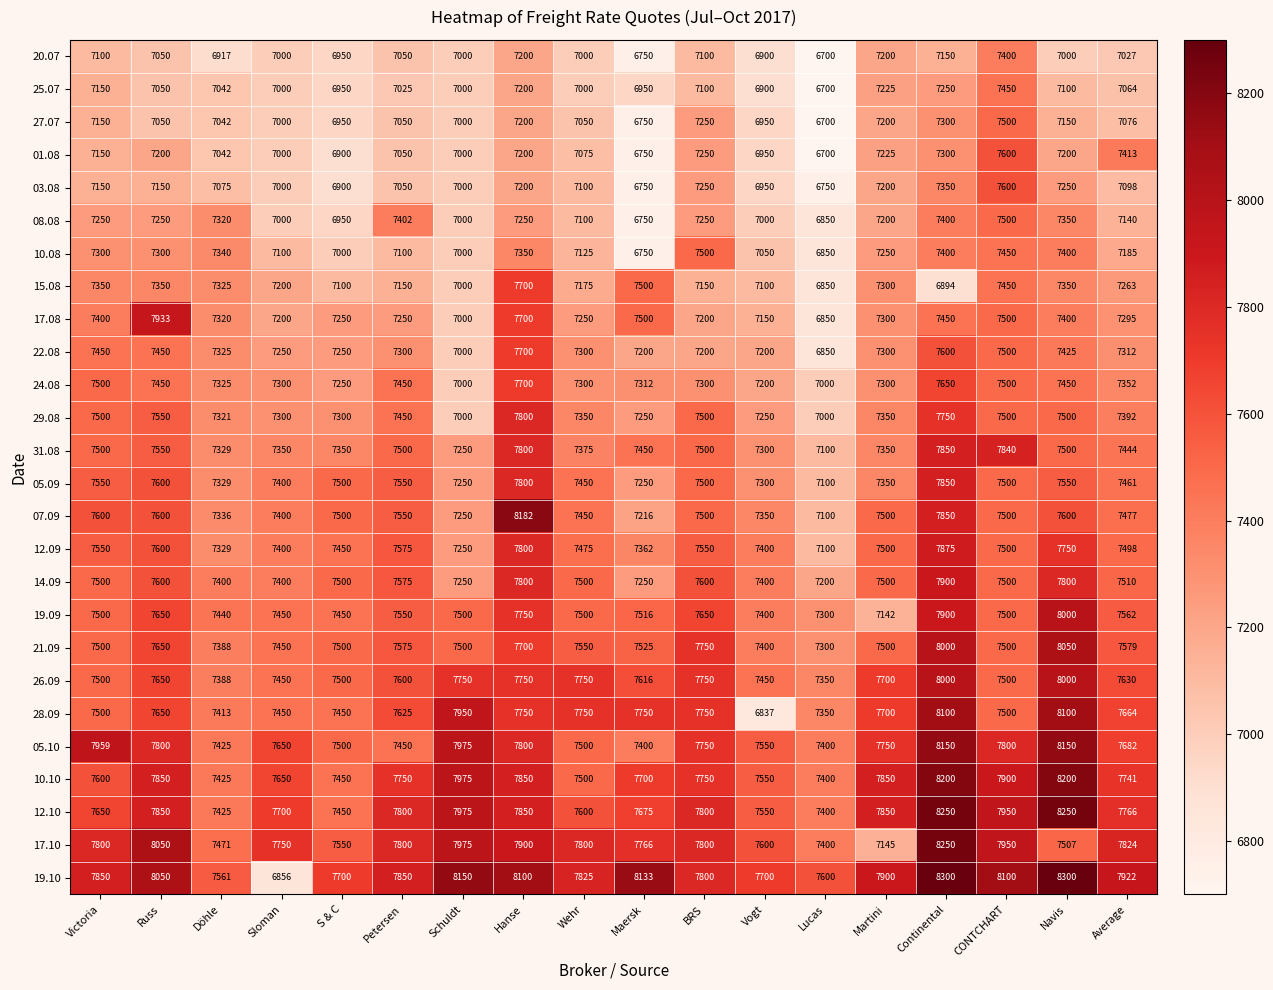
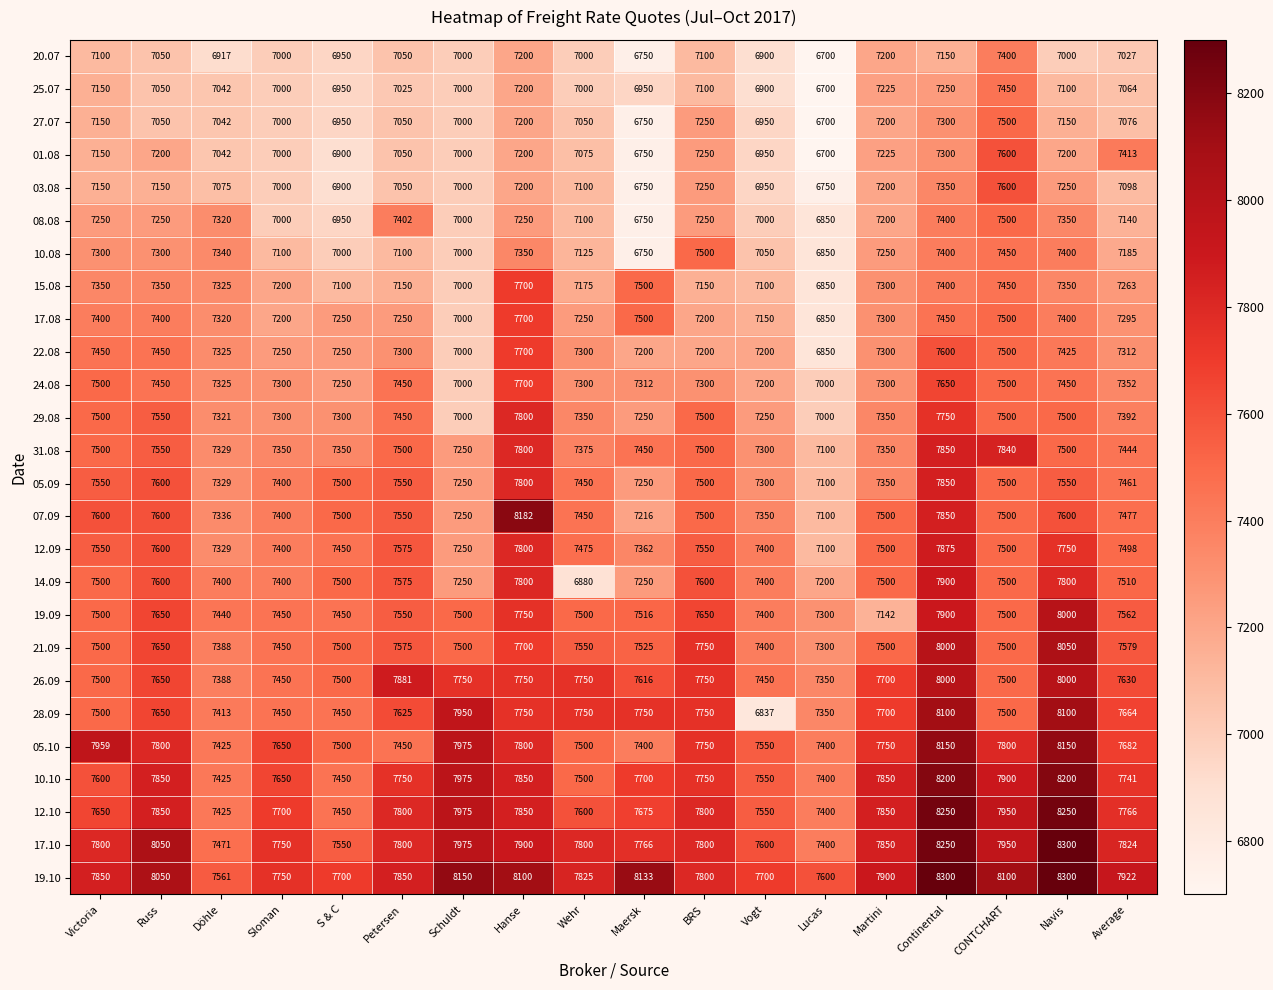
  {
    "15.08": {
      "Victoria": 7350,
      "Russ": 7350,
      "Döhle": 7325,
      "Sloman": 7200,
      "S & C": 7100,
      "Petersen": 7150,
      "Schuldt": 7000,
      "Hanse": 7700,
      "Wehr": 7175,
      "Maersk": 7500,
      "BRS": 7150,
      "Vogt": 7100,
      "Lucas": 6850,
      "Martini": 7300,
-     "Continental": 6894,
+     "Continental": 7400,
      "CONTCHART": 7450,
      "Navis": 7350,
      "Average": 7263
    },
    "17.08": {
      "Victoria": 7400,
-     "Russ": 7933,
+     "Russ": 7400,
      "Döhle": 7320,
      "Sloman": 7200,
      "S & C": 7250,
      "Petersen": 7250,
      "Schuldt": 7000,
      "Hanse": 7700,
      "Wehr": 7250,
      "Maersk": 7500,
      "BRS": 7200,
      "Vogt": 7150,
      "Lucas": 6850,
      "Martini": 7300,
      "Continental": 7450,
      "CONTCHART": 7500,
      "Navis": 7400,
      "Average": 7295
    },
    "14.09": {
      "Victoria": 7500,
      "Russ": 7600,
      "Döhle": 7400,
      "Sloman": 7400,
      "S & C": 7500,
      "Petersen": 7575,
      "Schuldt": 7250,
      "Hanse": 7800,
-     "Wehr": 7500,
+     "Wehr": 6880,
      "Maersk": 7250,
      "BRS": 7600,
      "Vogt": 7400,
      "Lucas": 7200,
      "Martini": 7500,
      "Continental": 7900,
      "CONTCHART": 7500,
      "Navis": 7800,
      "Average": 7510
    },
    "26.09": {
      "Victoria": 7500,
      "Russ": 7650,
      "Döhle": 7388,
      "Sloman": 7450,
      "S & C": 7500,
-     "Petersen": 7600,
+     "Petersen": 7881,
      "Schuldt": 7750,
      "Hanse": 7750,
      "Wehr": 7750,
      "Maersk": 7616,
      "BRS": 7750,
      "Vogt": 7450,
      "Lucas": 7350,
      "Martini": 7700,
      "Continental": 8000,
      "CONTCHART": 7500,
      "Navis": 8000,
      "Average": 7630
    },
    "17.10": {
      "Victoria": 7800,
      "Russ": 8050,
      "Döhle": 7471,
      "Sloman": 7750,
      "S & C": 7550,
      "Petersen": 7800,
      "Schuldt": 7975,
      "Hanse": 7900,
      "Wehr": 7800,
      "Maersk": 7766,
      "BRS": 7800,
      "Vogt": 7600,
      "Lucas": 7400,
-     "Martini": 7145,
+     "Martini": 7850,
      "Continental": 8250,
      "CONTCHART": 7950,
-     "Navis": 7507,
+     "Navis": 8300,
      "Average": 7824
    },
    "19.10": {
      "Victoria": 7850,
      "Russ": 8050,
      "Döhle": 7561,
-     "Sloman": 6856,
+     "Sloman": 7750,
      "S & C": 7700,
      "Petersen": 7850,
      "Schuldt": 8150,
      "Hanse": 8100,
      "Wehr": 7825,
      "Maersk": 8133,
      "BRS": 7800,
      "Vogt": 7700,
      "Lucas": 7600,
      "Martini": 7900,
      "Continental": 8300,
      "CONTCHART": 8100,
      "Navis": 8300,
      "Average": 7922
    }
  }
